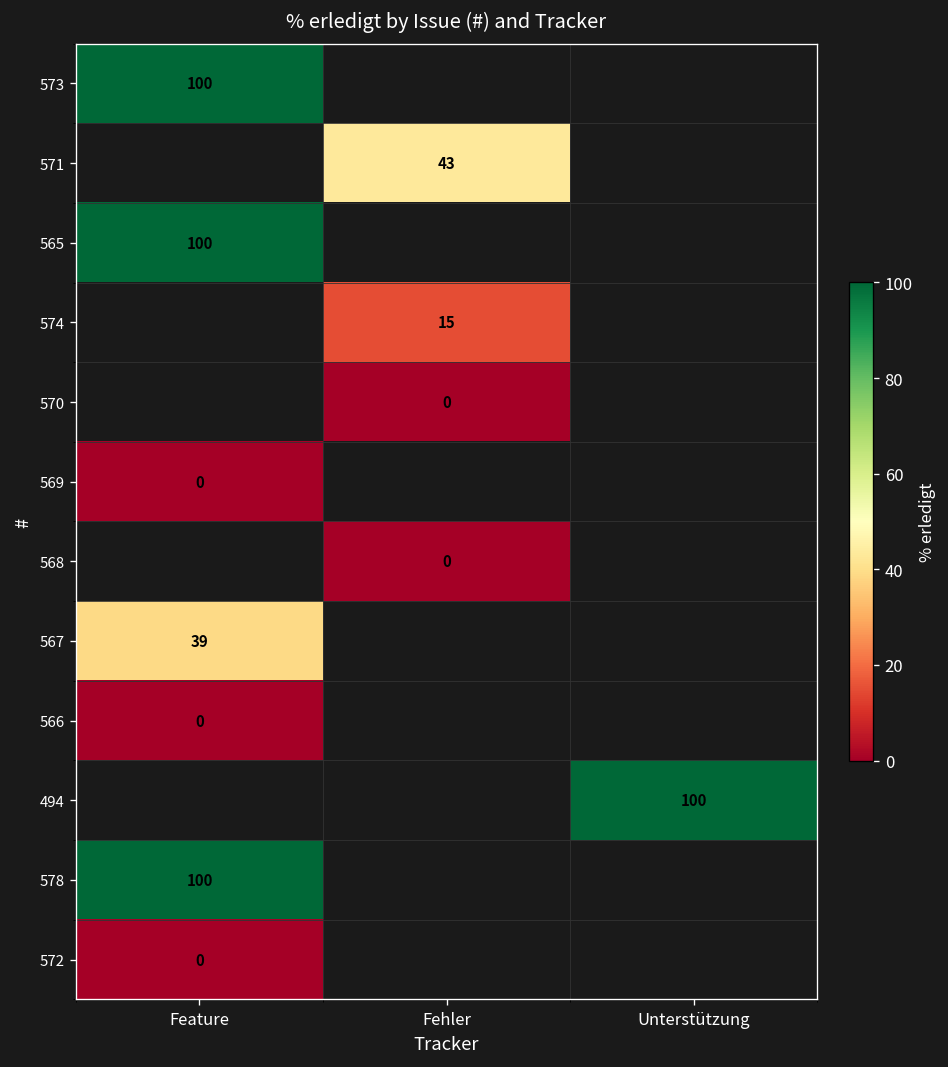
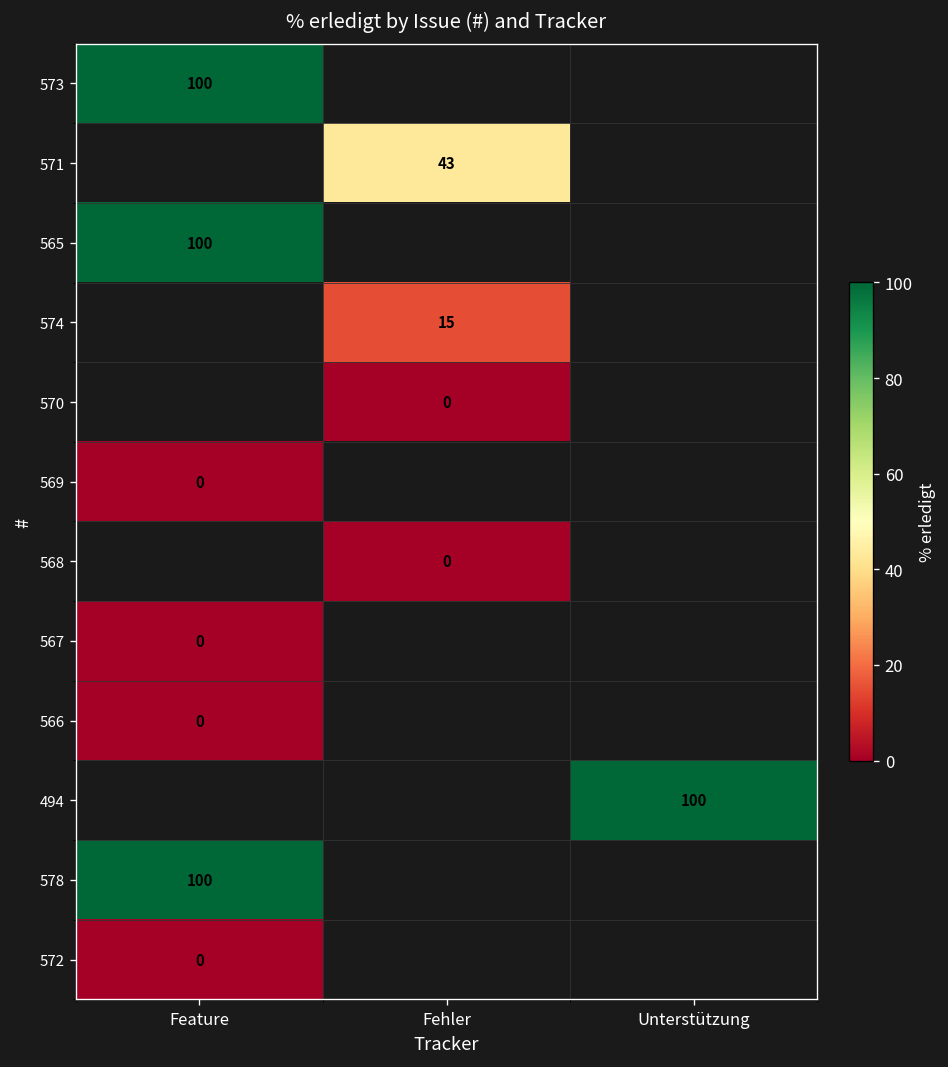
  {
    "573": {
      "Feature": 100
    },
    "571": {
      "Fehler": 43
    },
    "565": {
      "Feature": 100
    },
    "574": {
      "Fehler": 15
    },
    "570": {
      "Fehler": 0
    },
    "569": {
      "Feature": 0
    },
    "568": {
      "Fehler": 0
    },
    "567": {
-     "Feature": 39
+     "Feature": 0
    },
    "566": {
      "Feature": 0
    },
    "494": {
      "Unterstützung": 100
    },
    "578": {
      "Feature": 100
    },
    "572": {
      "Feature": 0
    }
  }
